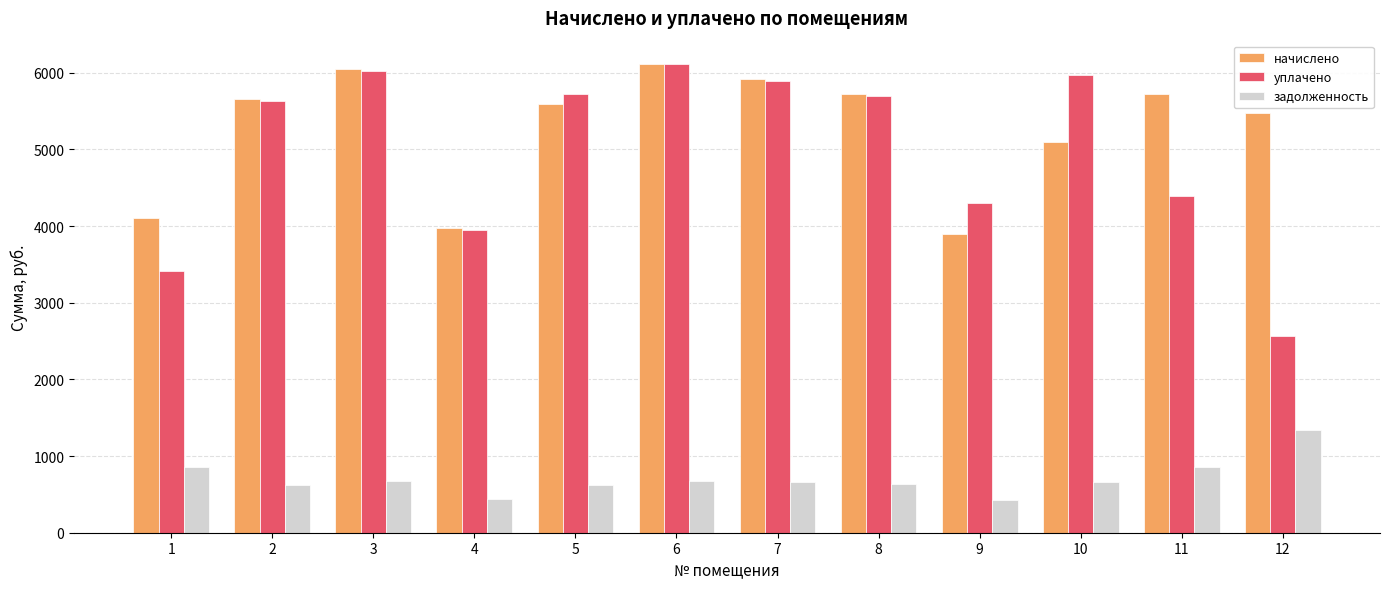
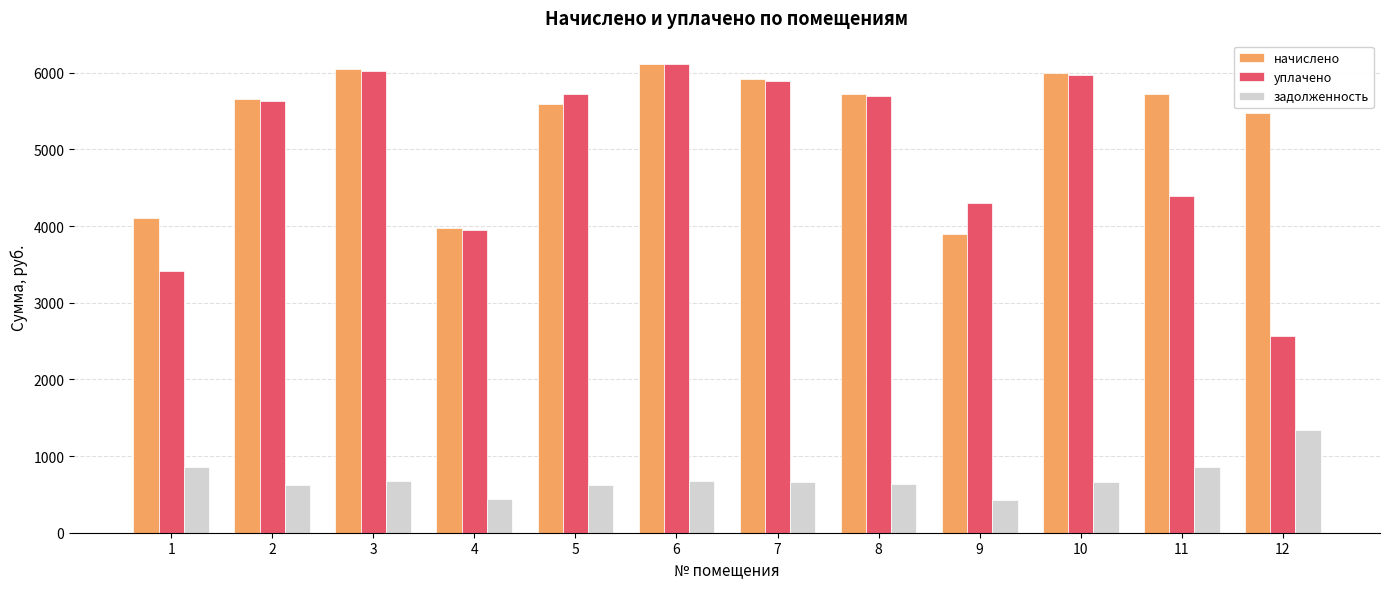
  {
    "начислено": {
      "1": 4100,
      "2": 5700,
      "3": 6000,
      "4": 4000,
      "5": 5600,
      "6": 6100,
      "7": 5900,
      "8": 5700,
      "9": 3900,
-     "10": 5100,
+     "10": 6000,
      "11": 5700,
      "12": 5500
    },
    "уплачено": {
      "1": 3400,
      "2": 5600,
      "3": 6000,
      "4": 4000,
      "5": 5700,
      "6": 6100,
      "7": 5900,
      "8": 5700,
      "9": 4300,
      "10": 6000,
      "11": 4400,
      "12": 2600
    },
    "задолженность": {
      "1": 900,
      "2": 600,
      "3": 700,
      "4": 400,
      "5": 600,
      "6": 700,
      "7": 700,
      "8": 600,
      "9": 400,
      "10": 700,
      "11": 900,
      "12": 1300
    }
  }
